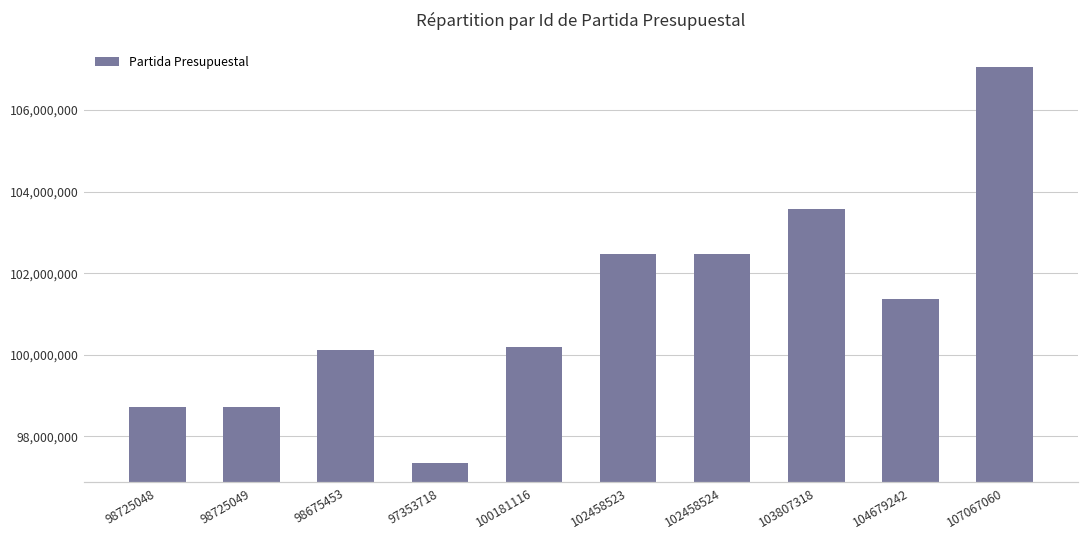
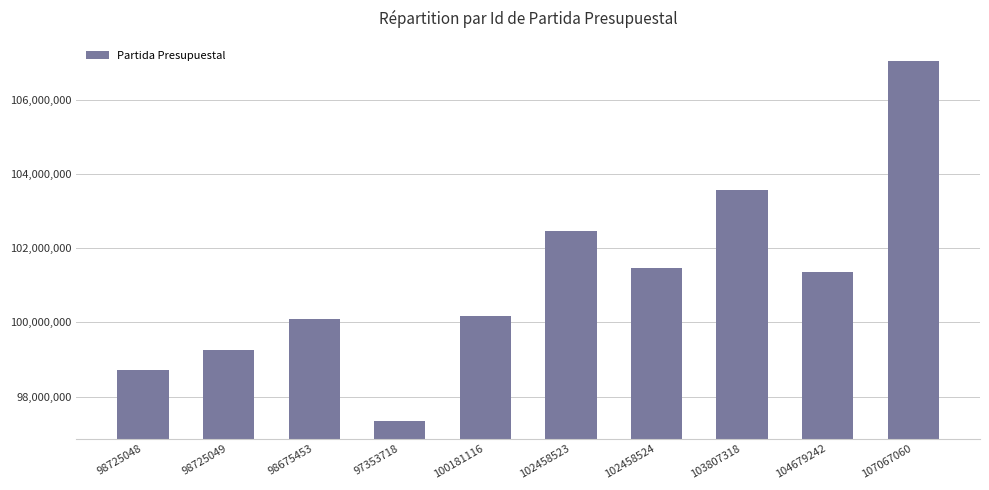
  {
    "98725048": "98,700,000",
-   "98725049": "98,700,000",
+   "98725049": "99,300,000",
    "98675453": "100,100,000",
    "97353718": "97,400,000",
    "100181116": "100,200,000",
    "102458523": "102,500,000",
-   "102458524": "102,500,000",
+   "102458524": "101,500,000",
    "103807318": "103,600,000",
    "104679242": "101,400,000",
    "107067060": "107,100,000"
  }
